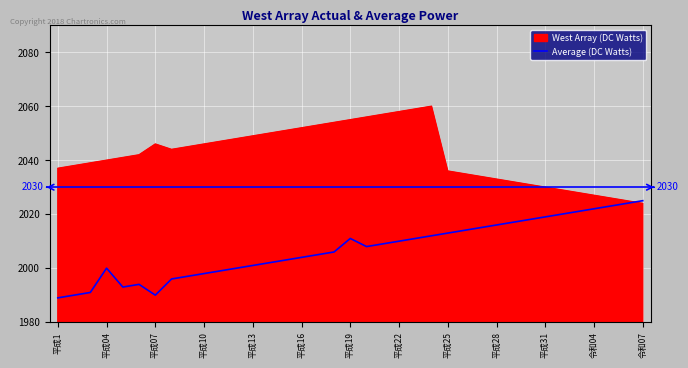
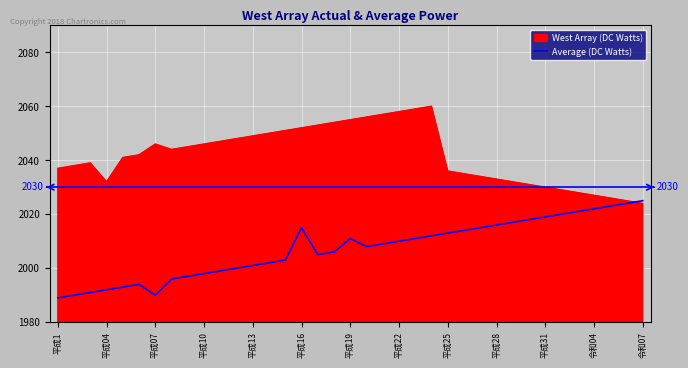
  {
    "West Array (DC Watts)": {
-     "平成04": 2040,
+     "平成04": 2032,
      "平成07": 2046,
      "平成10": 2046,
      "平成13": 2049,
      "平成16": 2052,
      "平成19": 2055,
      "平成22": 2058,
      "平成25": 2036,
      "平成28": 2033,
      "平成31": 2030,
      "令和04": 2027,
      "令和07": 2024
    },
    "Average (DC Watts)": {
      "平成1": 1989,
-     "平成04": 2000,
+     "平成04": 1992,
      "平成07": 1990,
      "平成10": 1998,
      "平成13": 2001,
-     "平成16": 2004,
+     "平成16": 2015,
      "平成19": 2011,
      "平成22": 2010,
      "平成25": 2013,
      "平成28": 2016,
      "平成31": 2019,
      "令和04": 2022
    }
  }
